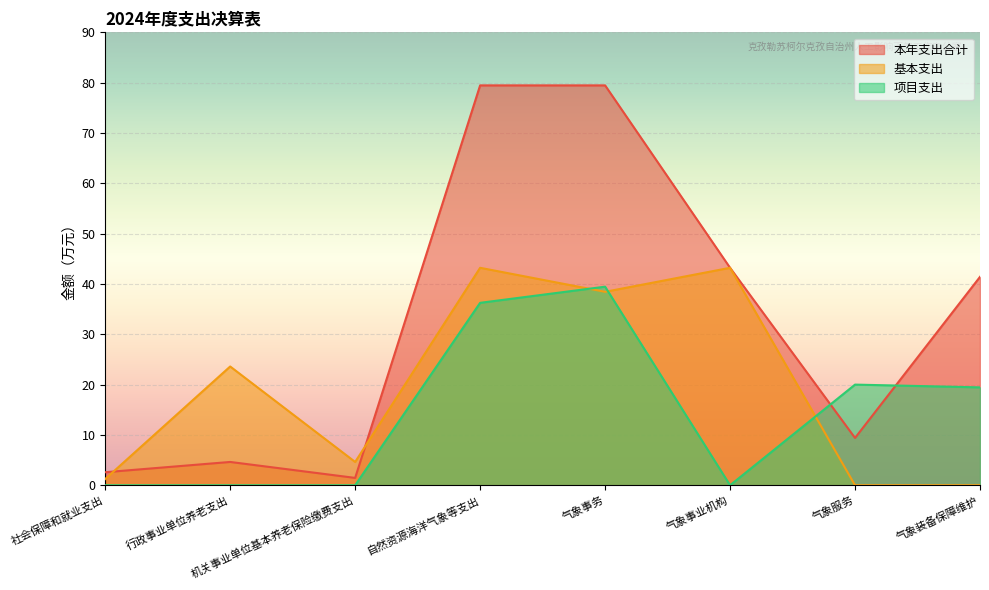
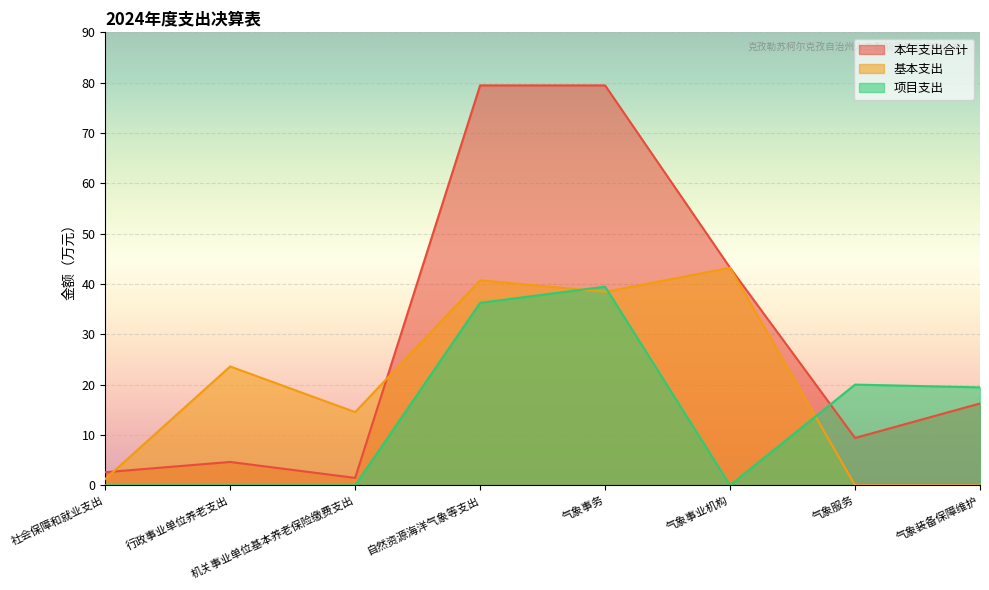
  {
    "本年支出合计": {
      "社会保障和就业支出": 3,
      "行政事业单位养老支出": 5,
      "机关事业单位基本养老保险缴费支出": 1,
      "自然资源海洋气象等支出": 79,
      "气象事务": 79,
      "气象服务": 9,
-     "气象装备保障维护": 41
+     "气象装备保障维护": 16
    },
    "基本支出": {
      "社会保障和就业支出": 1,
      "行政事业单位养老支出": 24,
-     "机关事业单位基本养老保险缴费支出": 5,
-     "自然资源海洋气象等支出": 43,
+     "机关事业单位基本养老保险缴费支出": 15,
+     "自然资源海洋气象等支出": 41,
      "气象事务": 38,
      "气象服务": 0,
      "气象装备保障维护": 0
    },
    "项目支出": {
      "社会保障和就业支出": 0,
      "行政事业单位养老支出": 0,
      "机关事业单位基本养老保险缴费支出": 0,
      "自然资源海洋气象等支出": 36,
      "气象事务": 39,
      "气象事业机构": 0,
      "气象服务": 20,
      "气象装备保障维护": 19
    }
  }
